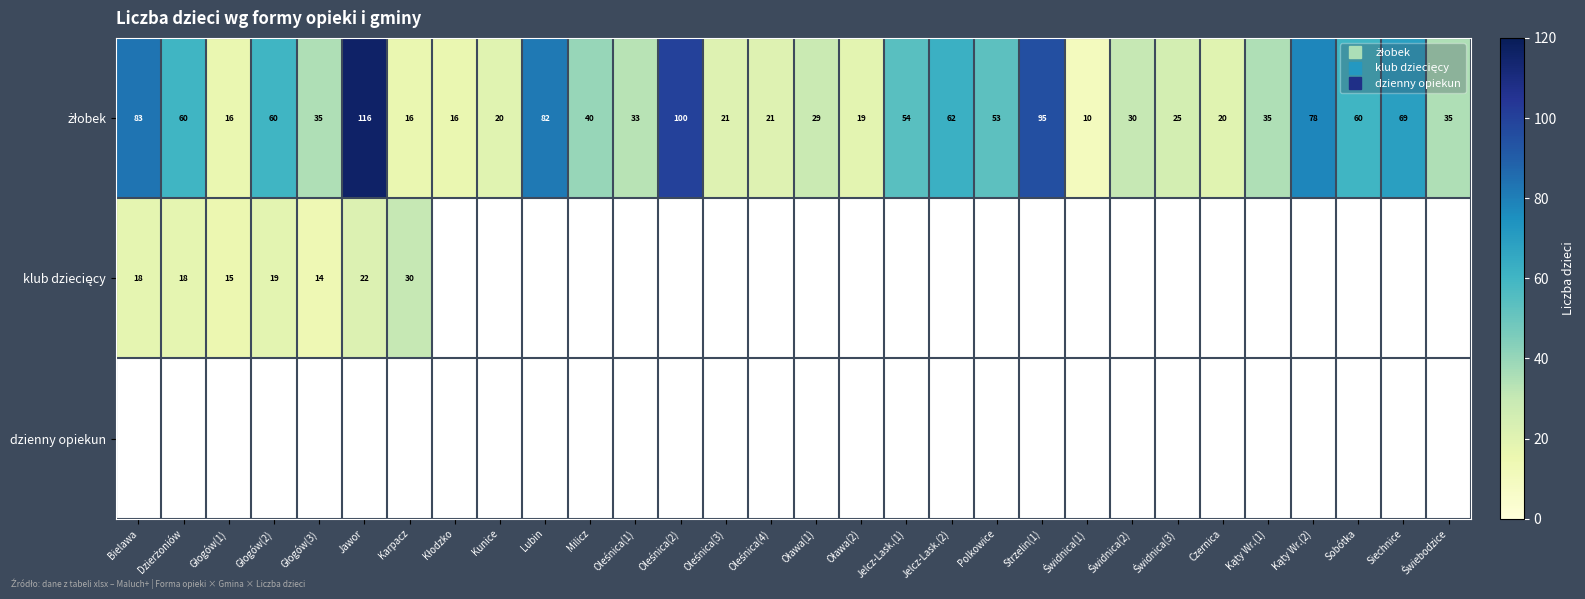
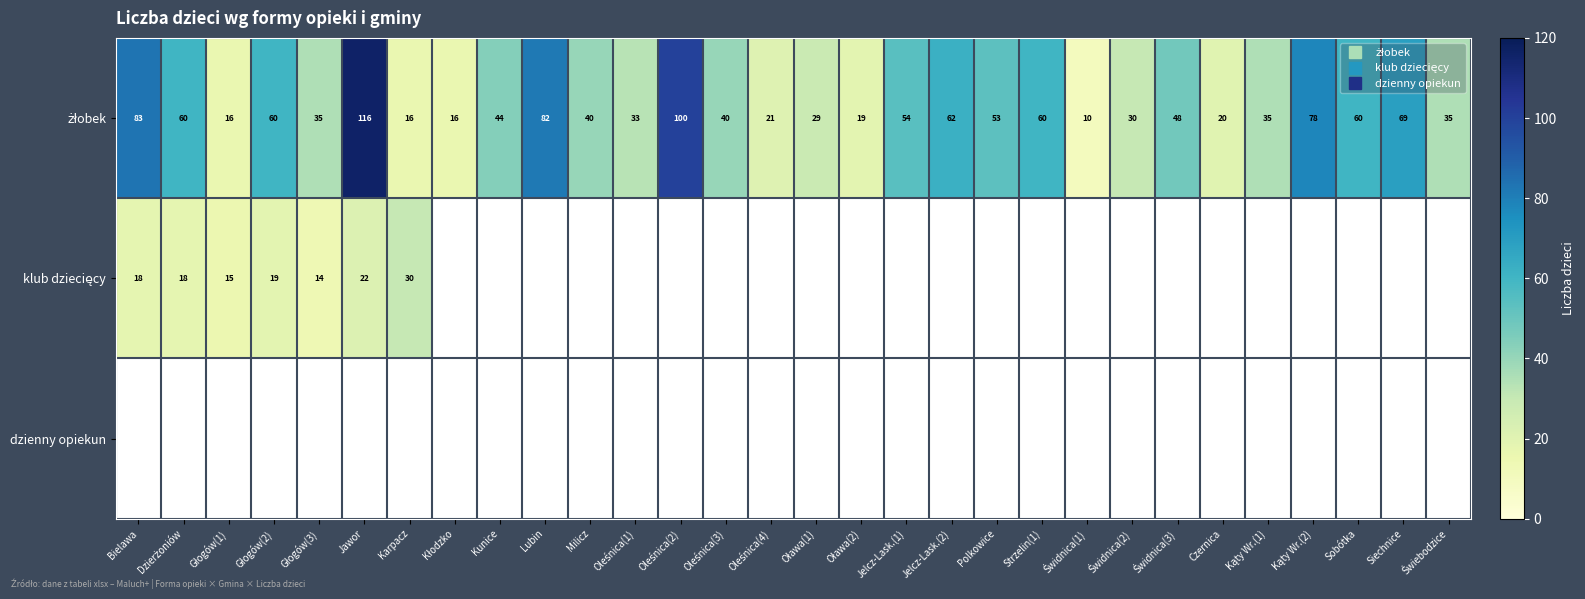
  {
    "żłobek": {
      "Bielawa": 83,
      "Dzierżoniów": 60,
      "Głogów(1)": 16,
      "Głogów(2)": 60,
      "Głogów(3)": 35,
      "Jawor": 116,
      "Karpacz": 16,
      "Kłodzko": 16,
-     "Kunice": 20,
+     "Kunice": 44,
      "Lubin": 82,
      "Milicz": 40,
      "Oleśnica(1)": 33,
      "Oleśnica(2)": 100,
-     "Oleśnica(3)": 21,
+     "Oleśnica(3)": 40,
      "Oleśnica(4)": 21,
      "Oława(1)": 29,
      "Oława(2)": 19,
      "Jelcz-Lask.(1)": 54,
      "Jelcz-Lask.(2)": 62,
      "Polkowice": 53,
-     "Strzelin(1)": 95,
+     "Strzelin(1)": 60,
      "Świdnica(1)": 10,
      "Świdnica(2)": 30,
-     "Świdnica(3)": 25,
+     "Świdnica(3)": 48,
      "Czernica": 20,
      "Kąty Wr.(1)": 35,
      "Kąty Wr.(2)": 78,
      "Sobótka": 60,
      "Siechnice": 69,
      "Świebodzice": 35
    },
    "klub dziecięcy": {
      "Bielawa": 18,
      "Dzierżoniów": 18,
      "Głogów(1)": 15,
      "Głogów(2)": 19,
      "Głogów(3)": 14,
      "Jawor": 22,
      "Karpacz": 30
    }
  }
